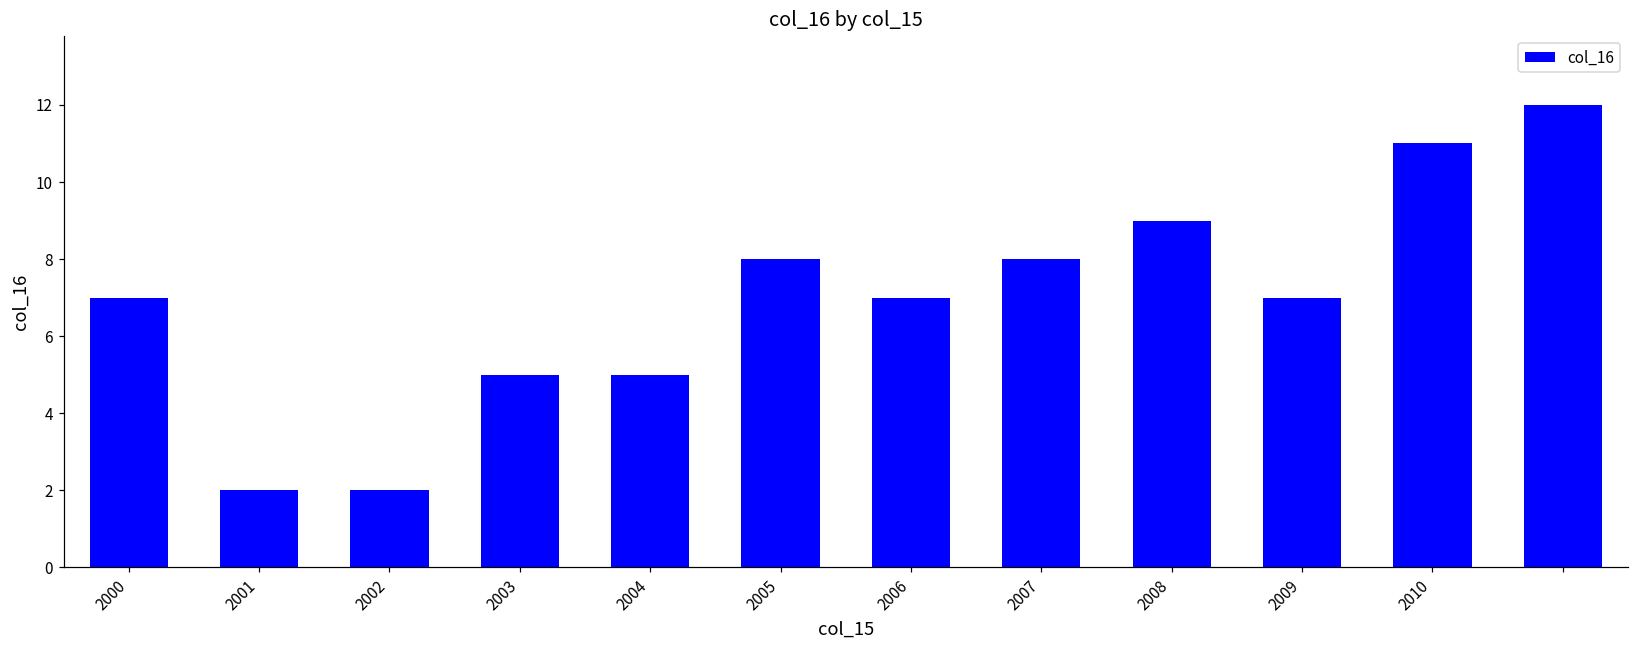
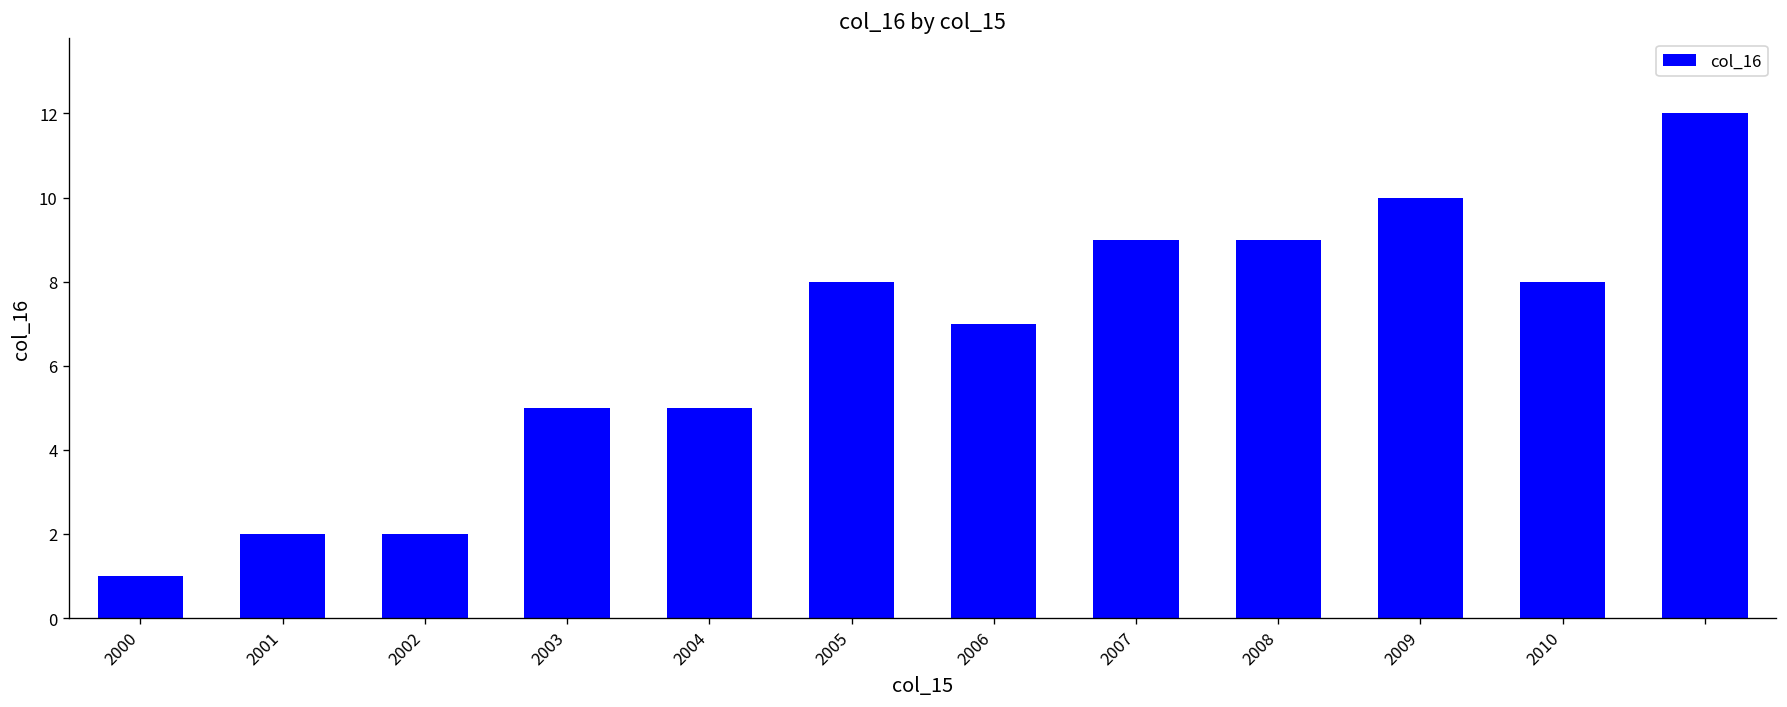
  {
-   "2000": 7,
+   "2000": 1,
    "2001": 2,
    "2002": 2,
    "2003": 5,
    "2004": 5,
    "2005": 8,
    "2006": 7,
-   "2007": 8,
+   "2007": 9,
    "2008": 9,
-   "2009": 7,
-   "2010": 11
+   "2009": 10,
+   "2010": 8
  }
